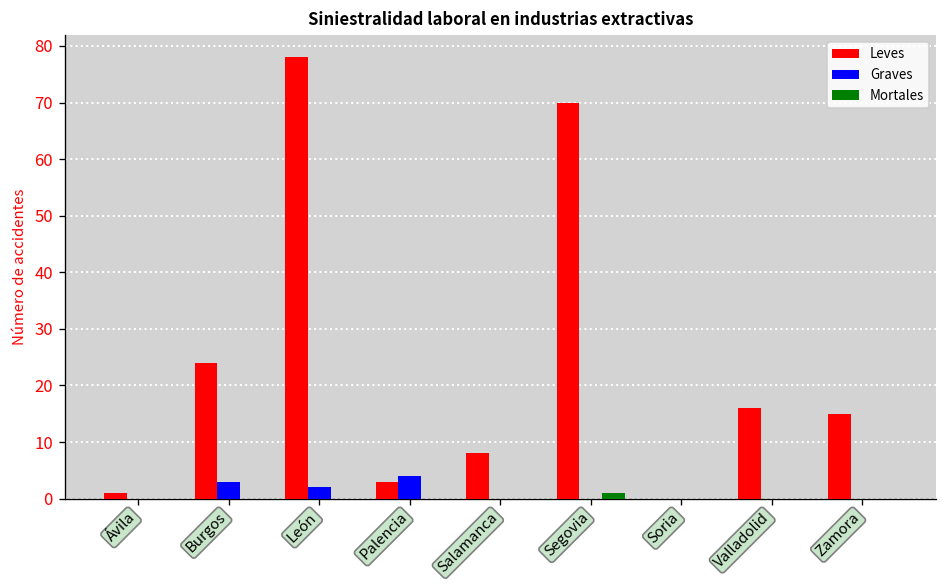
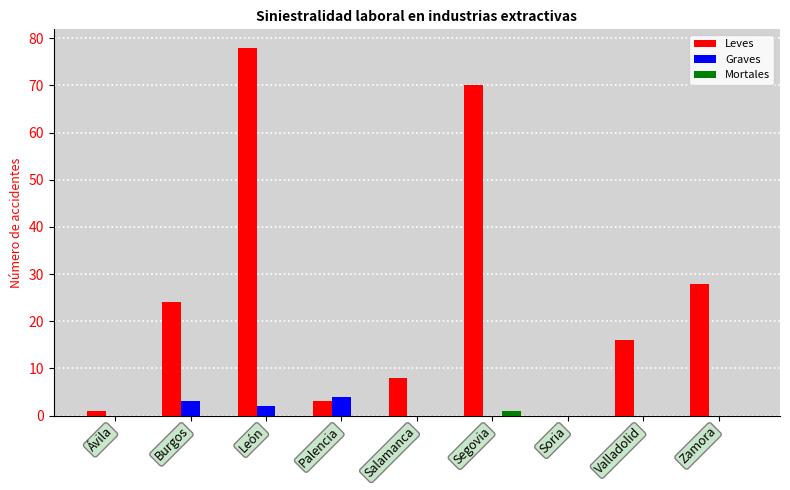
  {
    "Leves": {
      "Ávila": 1,
      "Burgos": 24,
      "León": 78,
      "Palencia": 3,
      "Salamanca": 8,
      "Segovia": 70,
      "Soria": 0,
      "Valladolid": 16,
-     "Zamora": 15
+     "Zamora": 28
    },
    "Graves": {
      "Ávila": 0,
      "Burgos": 3,
      "León": 2,
      "Palencia": 4,
      "Salamanca": 0,
      "Segovia": 0,
      "Soria": 0,
      "Valladolid": 0,
      "Zamora": 0
    },
    "Mortales": {
      "Ávila": 0,
      "Burgos": 0,
      "León": 0,
      "Palencia": 0,
      "Salamanca": 0,
      "Segovia": 1,
      "Soria": 0,
      "Valladolid": 0,
      "Zamora": 0
    }
  }
